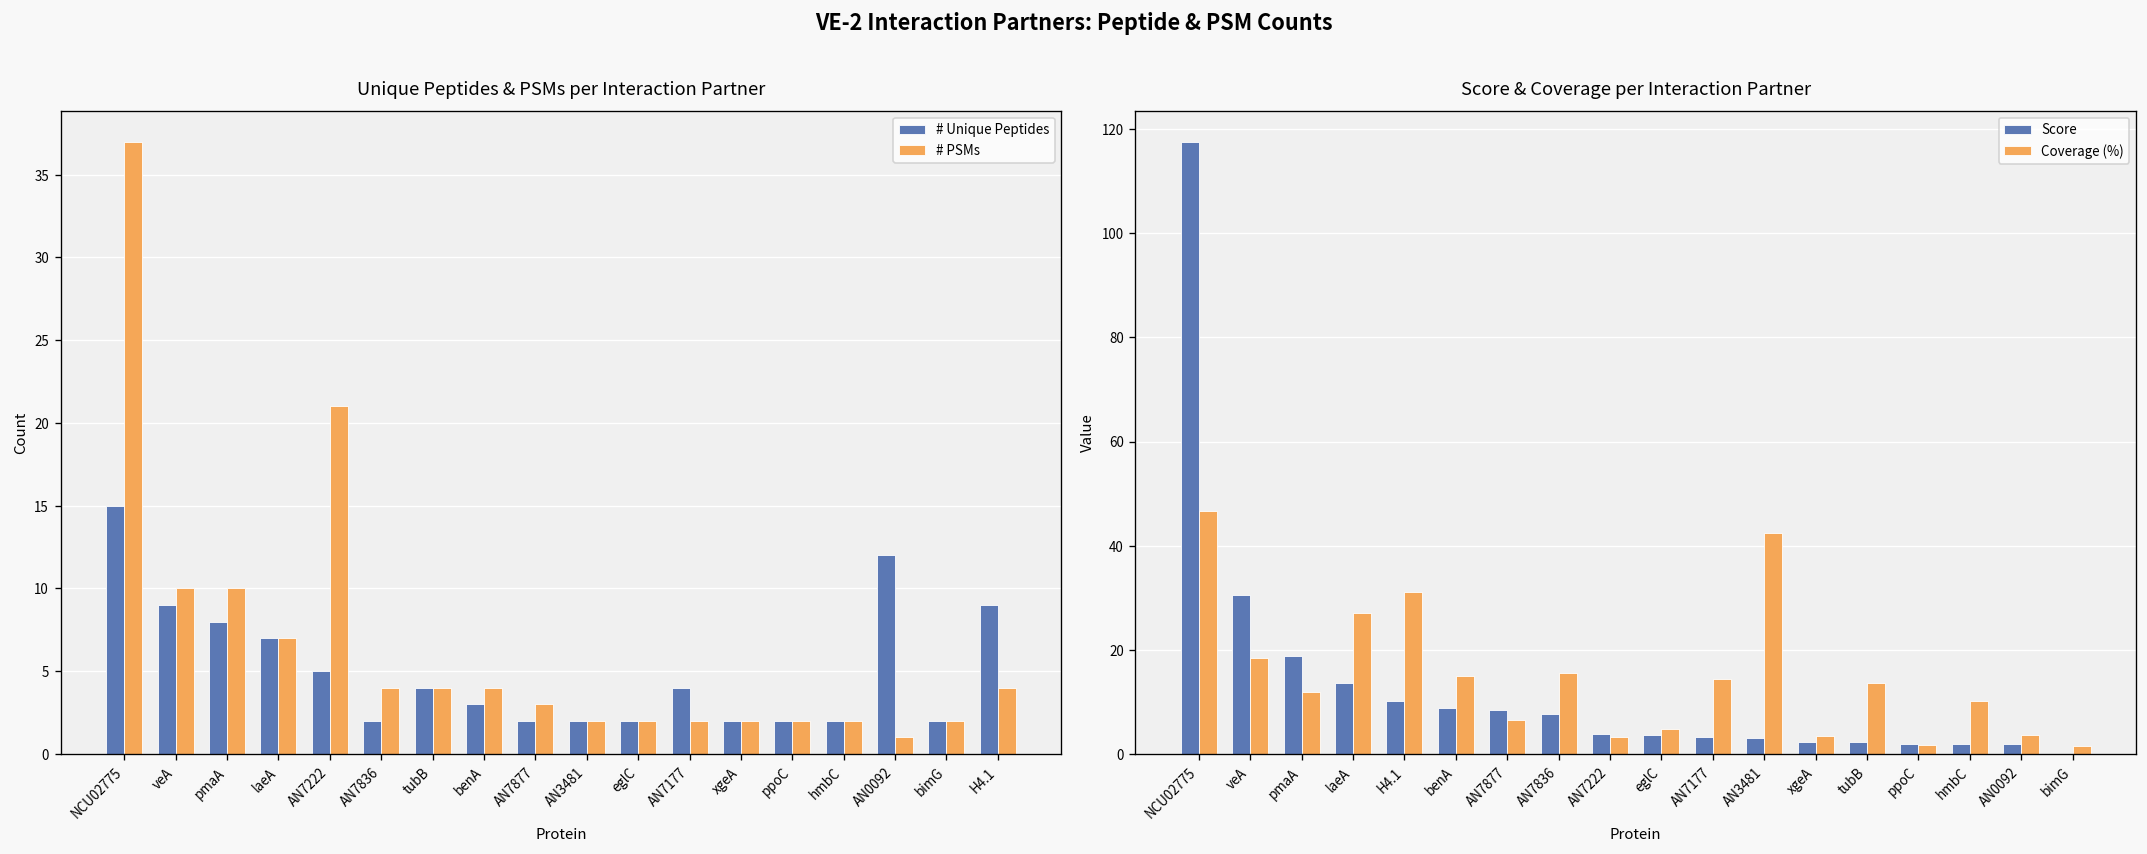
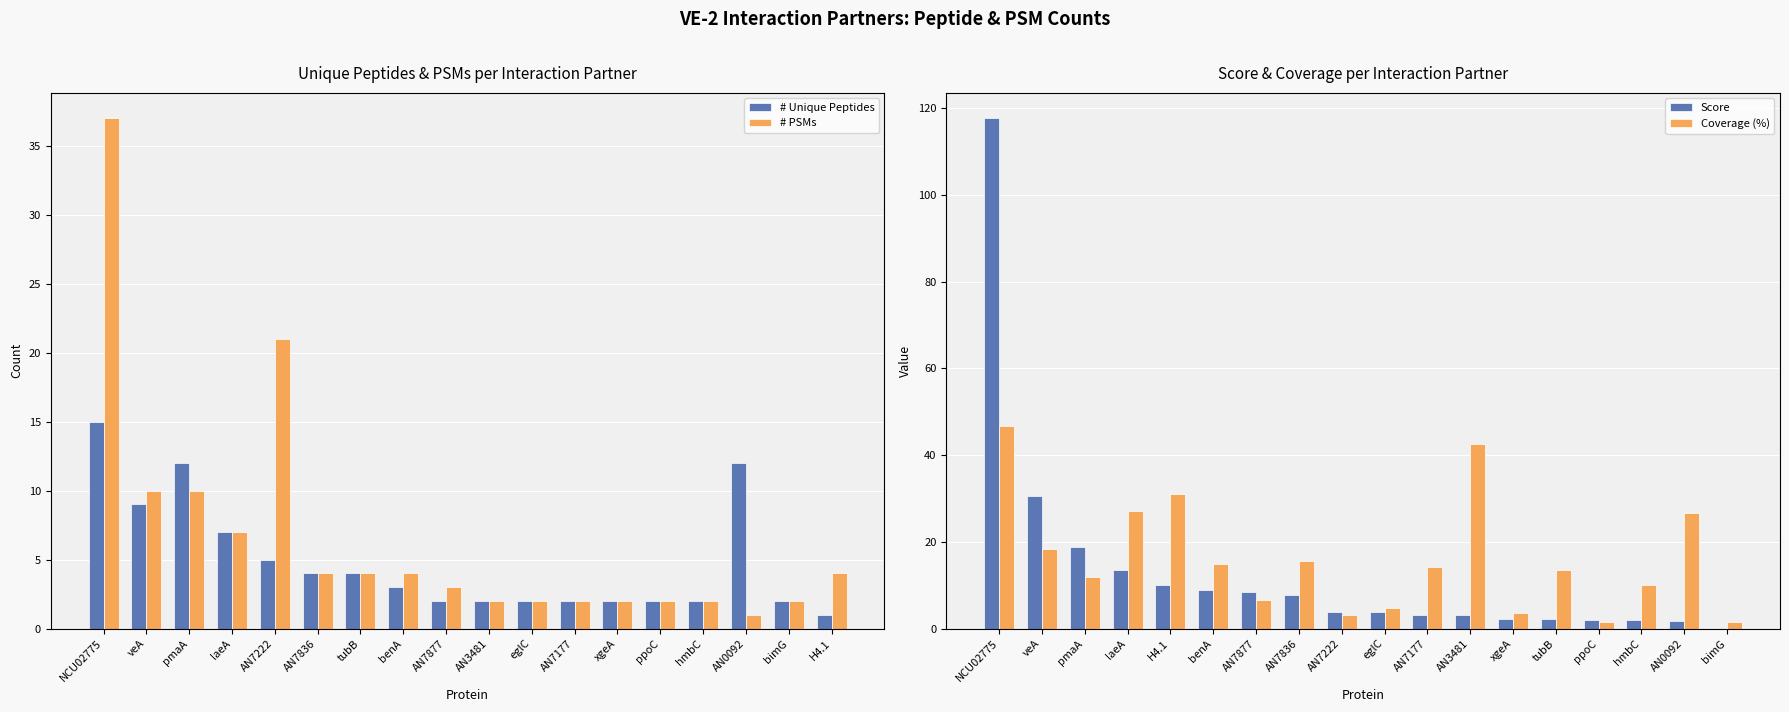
  {
    "Unique Peptides & PSMs per Interaction Partner": {
      "# Unique Peptides": {
        "NCU02775": 15,
        "veA": 9,
-       "pmaA": 8,
+       "pmaA": 12,
        "laeA": 7,
        "AN7222": 5,
-       "AN7836": 2,
+       "AN7836": 4,
        "tubB": 4,
        "benA": 3,
        "AN7877": 2,
        "AN3481": 2,
        "eglC": 2,
-       "AN7177": 4,
+       "AN7177": 2,
        "xgeA": 2,
        "ppoC": 2,
        "hmbC": 2,
        "AN0092": 12,
        "bimG": 2,
-       "H4.1": 9
+       "H4.1": 1
      },
      "# PSMs": {
        "NCU02775": 37,
        "veA": 10,
        "pmaA": 10,
        "laeA": 7,
        "AN7222": 21,
        "AN7836": 4,
        "tubB": 4,
        "benA": 4,
        "AN7877": 3,
        "AN3481": 2,
        "eglC": 2,
        "AN7177": 2,
        "xgeA": 2,
        "ppoC": 2,
        "hmbC": 2,
        "AN0092": 1,
        "bimG": 2,
        "H4.1": 4
      }
    },
    "Score & Coverage per Interaction Partner": {
      "Score": {
        "NCU02775": 118,
        "veA": 31,
        "pmaA": 19,
        "laeA": 14,
        "H4.1": 10,
        "benA": 9,
        "AN7877": 8,
        "AN7836": 8,
        "AN7222": 4,
        "eglC": 4,
        "AN7177": 3,
        "AN3481": 3,
        "xgeA": 2,
        "tubB": 2,
        "ppoC": 2,
        "hmbC": 2,
        "AN0092": 2,
        "bimG": 0
      },
      "Coverage (%)": {
        "NCU02775": 47,
        "veA": 18,
        "pmaA": 12,
        "laeA": 27,
        "H4.1": 31,
        "benA": 15,
        "AN7877": 7,
        "AN7836": 16,
        "AN7222": 3,
        "eglC": 5,
        "AN7177": 14,
        "AN3481": 42,
        "xgeA": 4,
        "tubB": 14,
        "ppoC": 2,
        "hmbC": 10,
-       "AN0092": 4,
+       "AN0092": 27,
        "bimG": 1
      }
    }
  }
